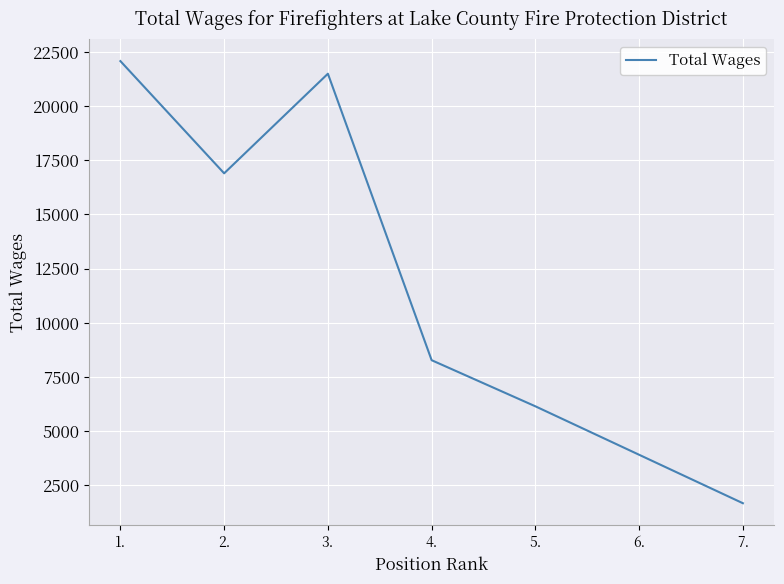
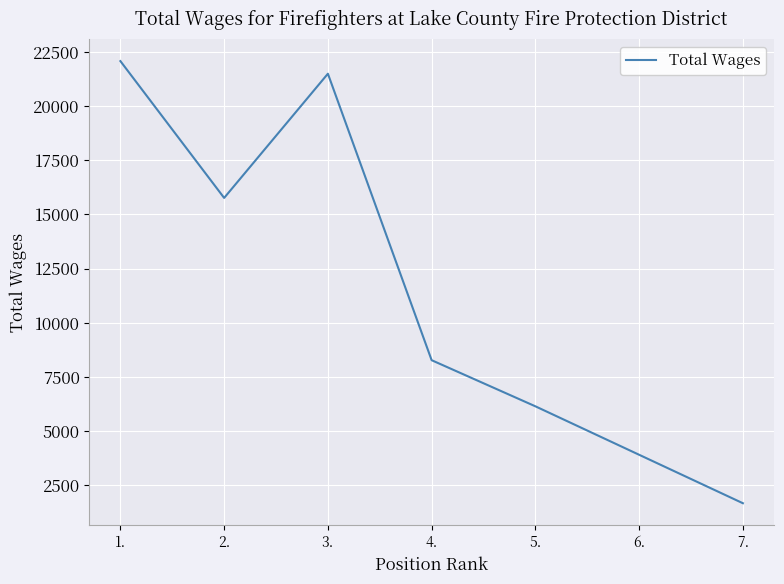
  {
    "1.": 22100,
-   "2.": 16900,
+   "2.": 15800,
    "3.": 21500,
    "4.": 8300,
    "5.": 6100,
    "6.": 3900,
    "7.": 1700
  }
